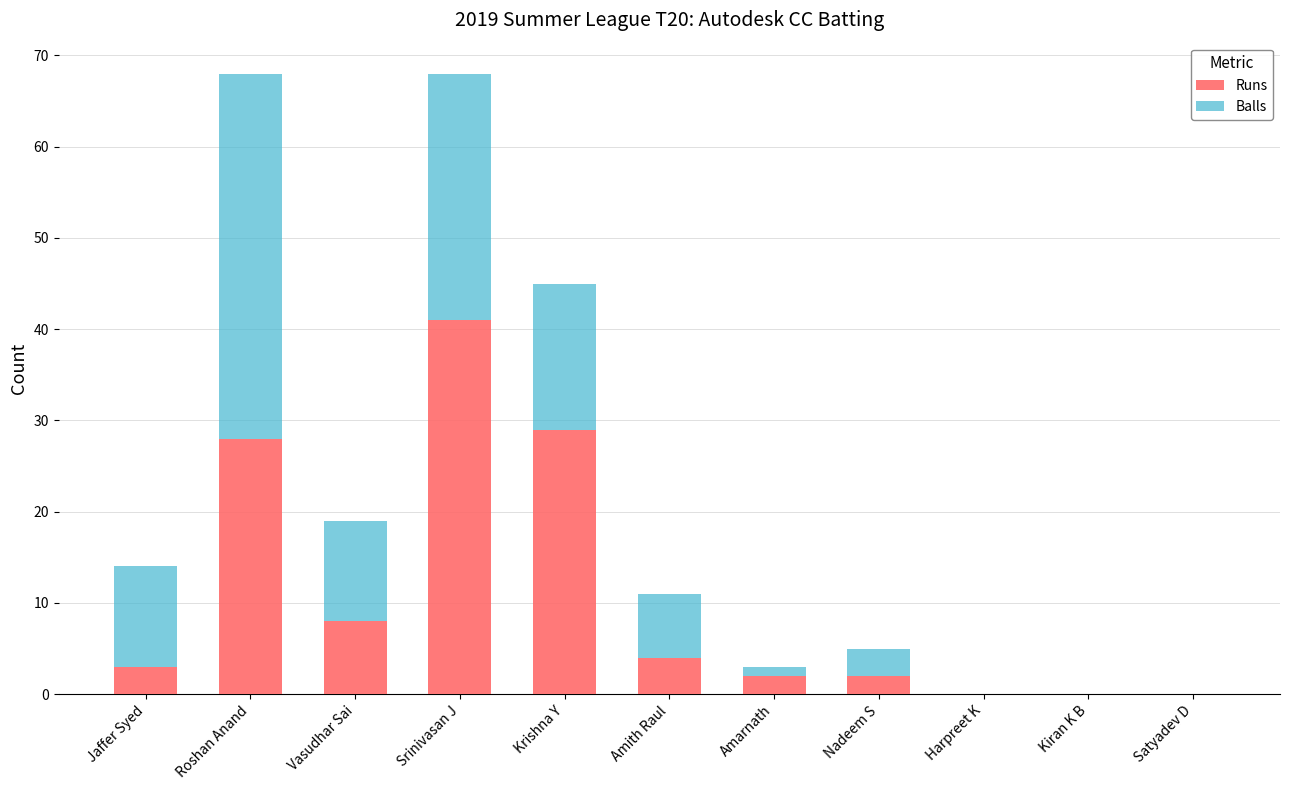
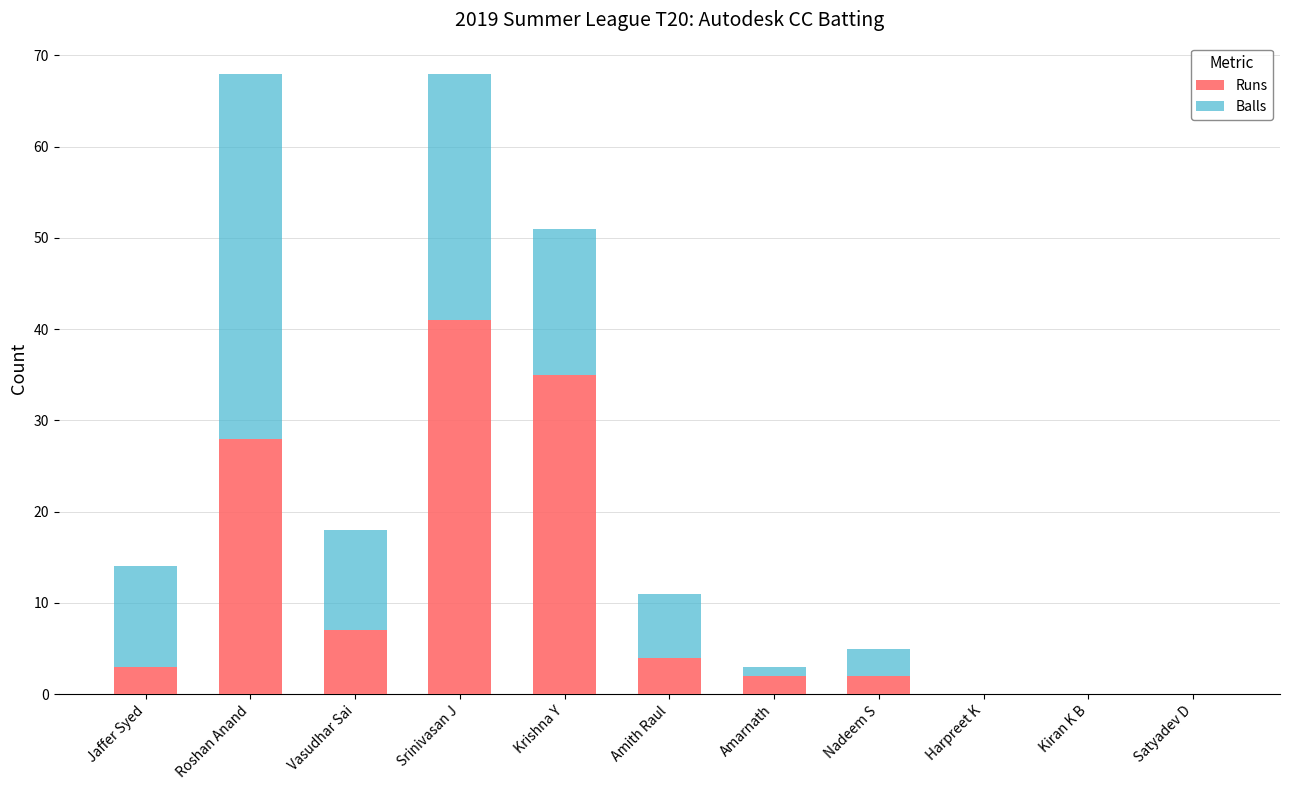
  {
    "Runs": {
      "Jaffer Syed": 3,
      "Roshan Anand": 28,
-     "Vasudhar Sai": 8,
+     "Vasudhar Sai": 7,
      "Srinivasan J": 41,
-     "Krishna Y": 29,
+     "Krishna Y": 35,
      "Amith Raul": 4,
      "Amarnath": 2,
      "Nadeem S": 2,
      "Harpreet K": 0,
      "Kiran K B": 0,
      "Satyadev D": 0
    },
    "Balls": {
      "Jaffer Syed": 11,
      "Roshan Anand": 40,
      "Vasudhar Sai": 11,
      "Srinivasan J": 27,
      "Krishna Y": 16,
      "Amith Raul": 7,
      "Amarnath": 1,
      "Nadeem S": 3,
      "Harpreet K": 0,
      "Kiran K B": 0,
      "Satyadev D": 0
    }
  }
